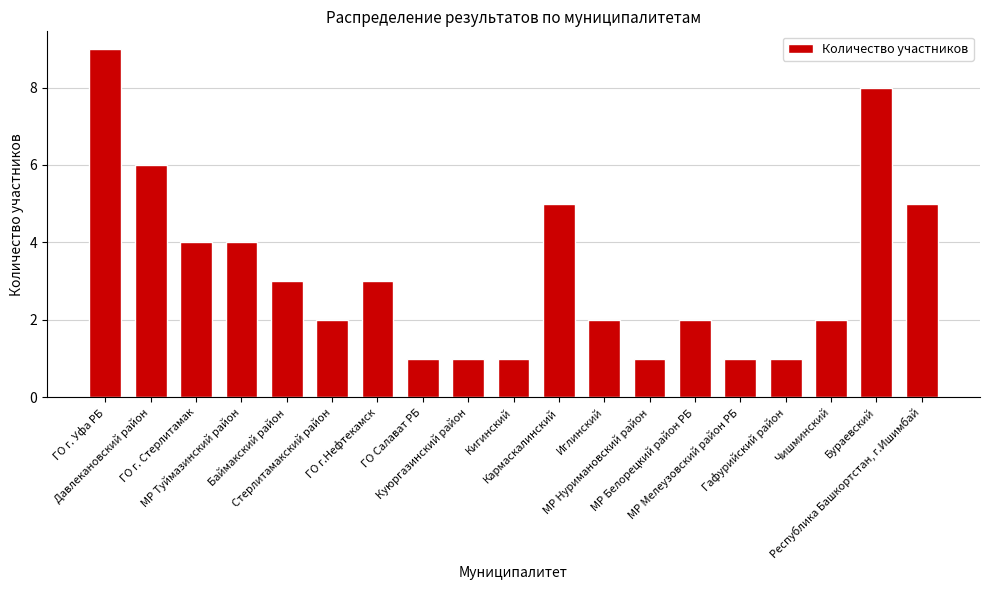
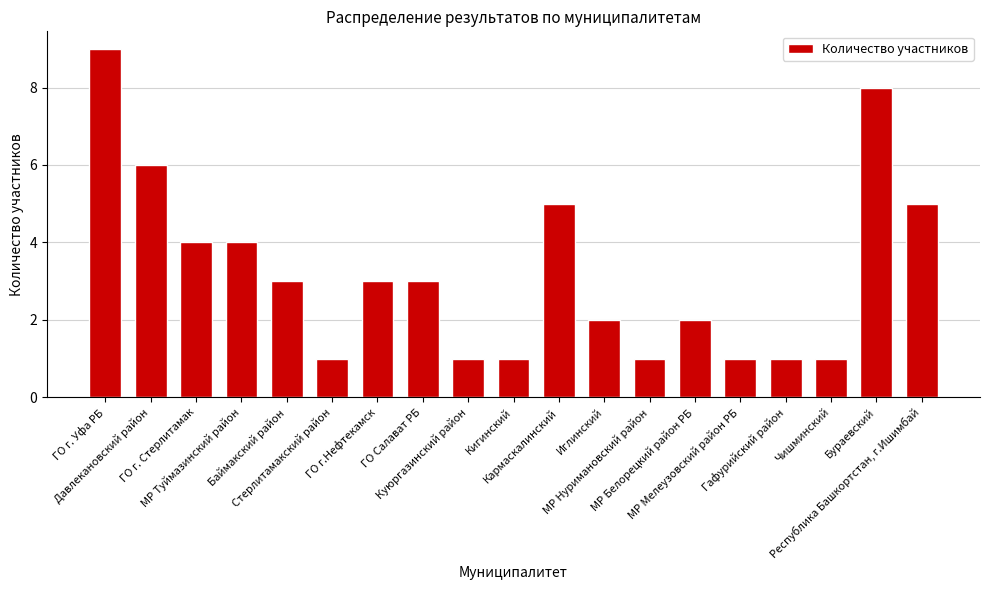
  {
    "ГО г. Уфа РБ": 9,
    "Давлекановский район": 6,
    "ГО г. Стерлитамак": 4,
    "МР Туймазинский район": 4,
    "Баймакский район": 3,
-   "Стерлитамакский район": 2,
+   "Стерлитамакский район": 1,
    "ГО г.Нефтекамск": 3,
-   "ГО Салават РБ": 1,
+   "ГО Салават РБ": 3,
    "Куюргазинский район": 1,
    "Кигинский": 1,
    "Кармаскалинский": 5,
    "Иглинский": 2,
    "МР Нуримановский район": 1,
    "МР Белорецкий район РБ": 2,
    "МР Мелеузовский район РБ": 1,
    "Гафурийский район": 1,
-   "Чишминский": 2,
+   "Чишминский": 1,
    "Бураевский": 8,
    "Республика Башкортстан, г.Ишимбай": 5
  }
